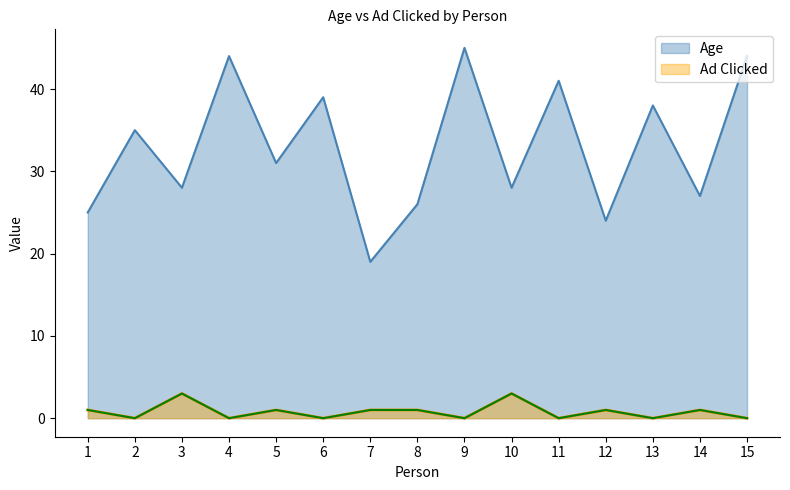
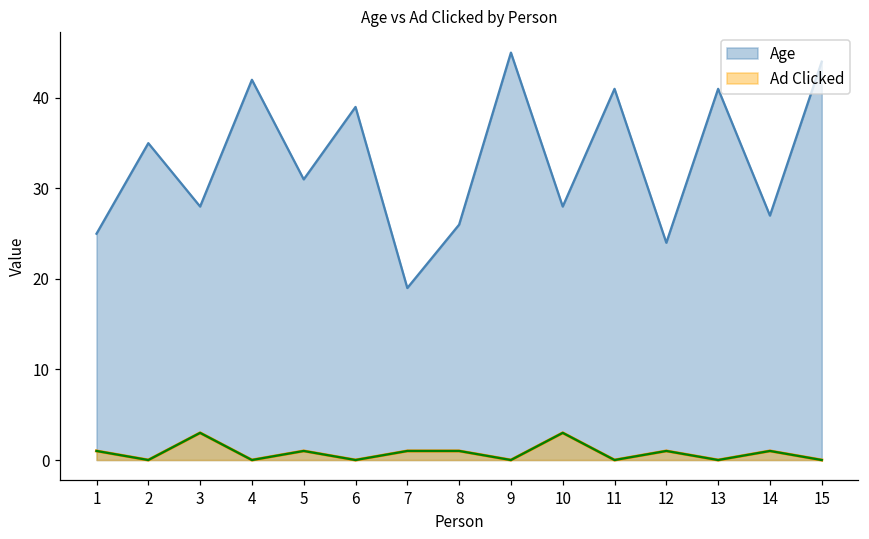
  {
    "Age": {
      "1": 25,
      "2": 35,
      "3": 28,
-     "4": 44,
+     "4": 42,
      "5": 31,
      "6": 39,
      "7": 19,
      "8": 26,
      "9": 45,
      "10": 28,
      "11": 41,
      "12": 24,
-     "13": 38,
+     "13": 41,
      "14": 27
    },
    "Ad Clicked": {
      "1": 1,
      "2": 0,
      "3": 3,
      "4": 0,
      "5": 1,
      "6": 0,
      "7": 1,
      "8": 1,
      "9": 0,
      "10": 3,
      "11": 0,
      "12": 1,
      "13": 0,
      "14": 1,
      "15": 0
    }
  }
